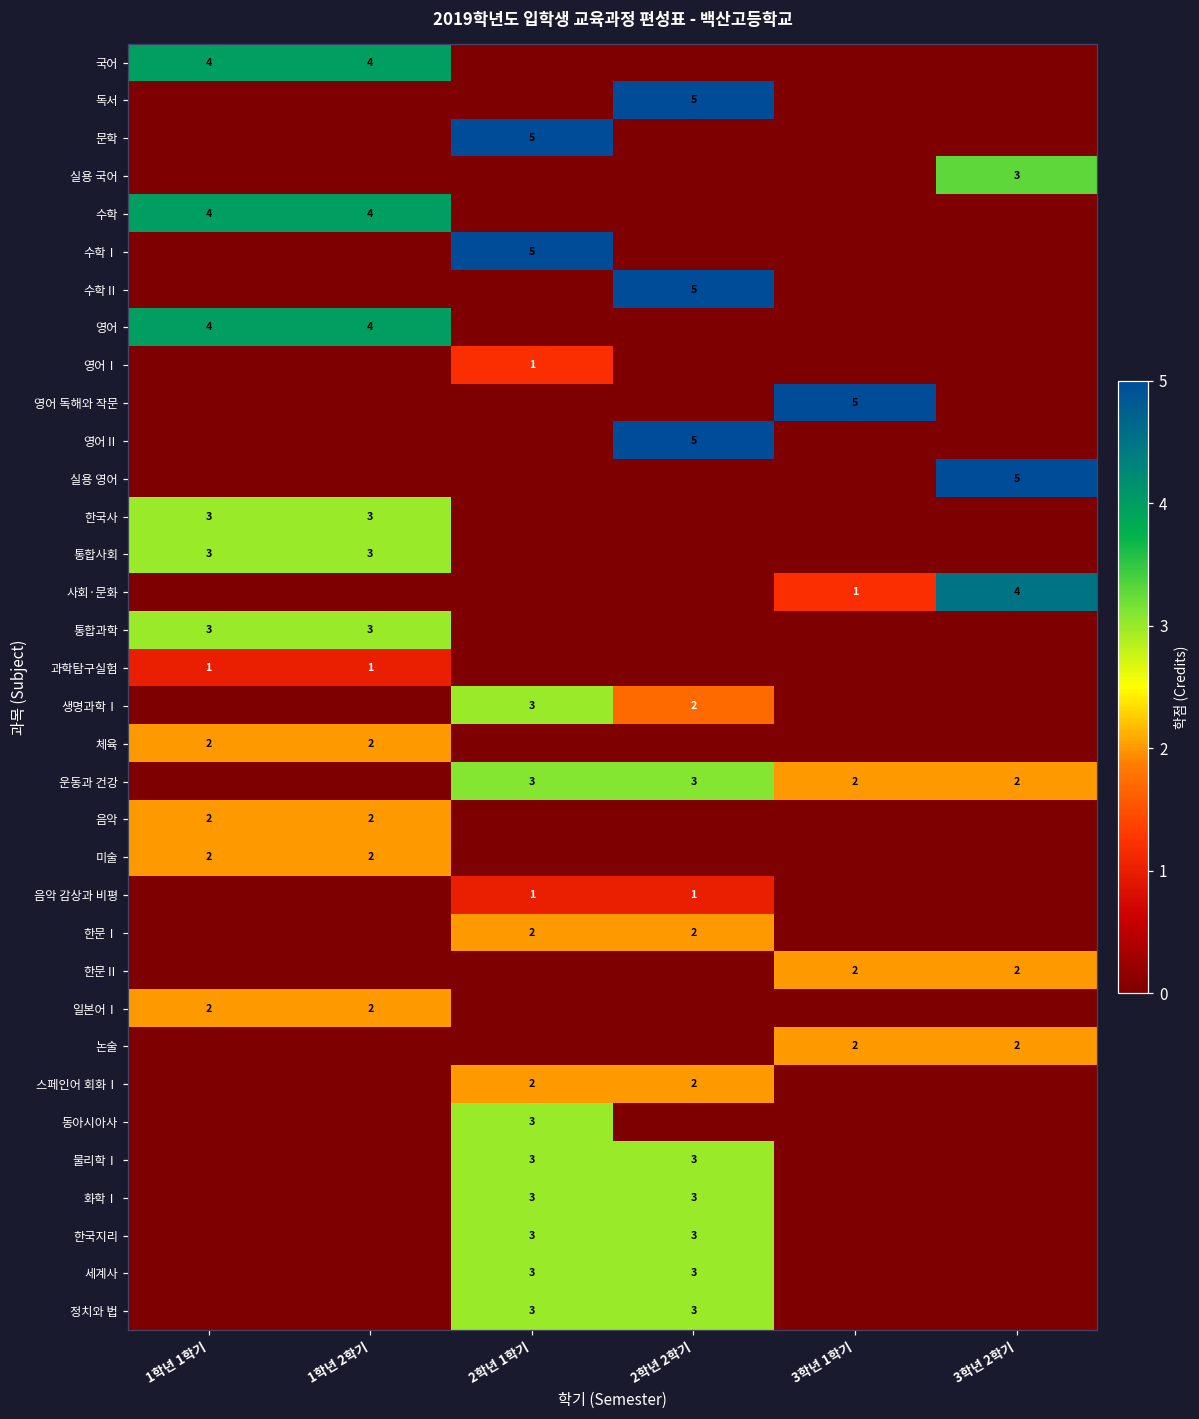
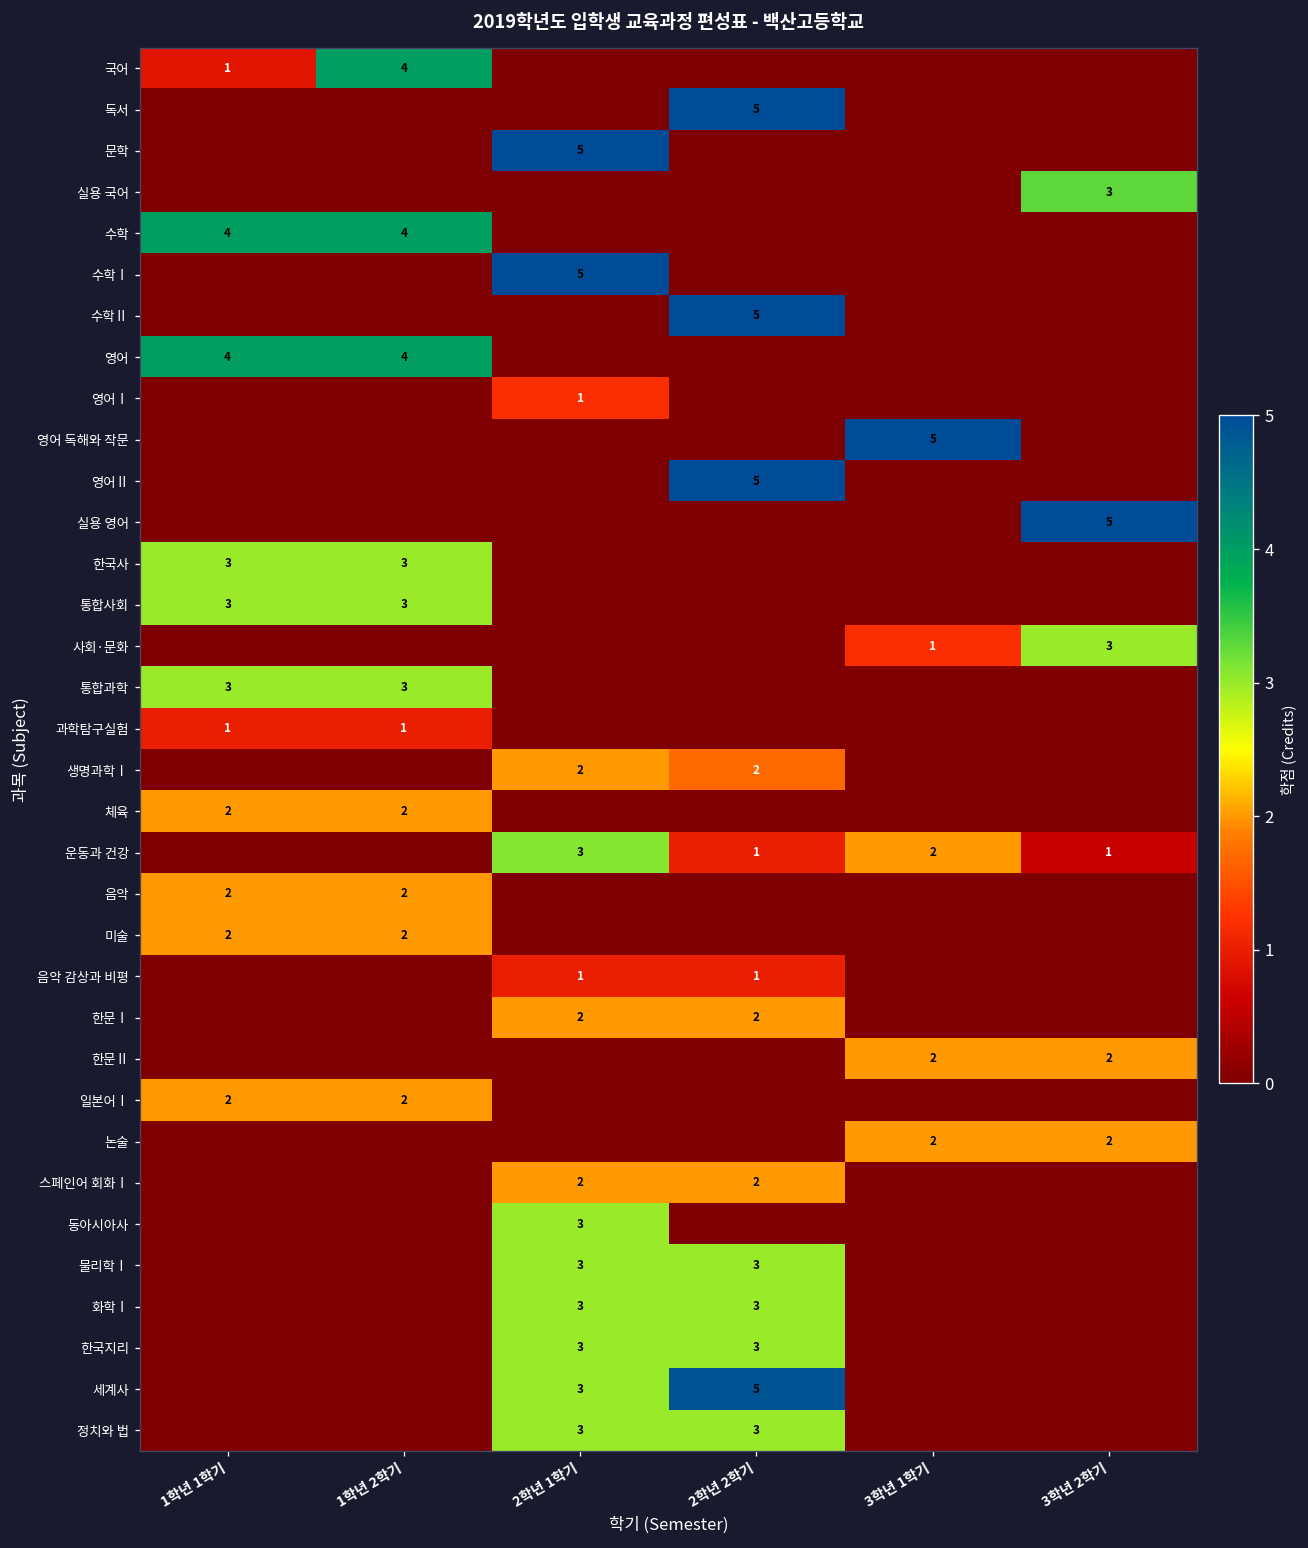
  {
    "국어": {
-     "1학년 1학기": 4,
+     "1학년 1학기": 1,
      "1학년 2학기": 4
    },
    "독서": {
      "2학년 2학기": 5
    },
    "문학": {
      "2학년 1학기": 5
    },
    "실용 국어": {
      "3학년 2학기": 3
    },
    "수학": {
      "1학년 1학기": 4,
      "1학년 2학기": 4
    },
    "수학Ⅰ": {
      "2학년 1학기": 5
    },
    "수학Ⅱ": {
      "2학년 2학기": 5
    },
    "영어": {
      "1학년 1학기": 4,
      "1학년 2학기": 4
    },
    "영어Ⅰ": {
      "2학년 1학기": 1
    },
    "영어 독해와 작문": {
      "3학년 1학기": 5
    },
    "영어Ⅱ": {
      "2학년 2학기": 5
    },
    "실용 영어": {
      "3학년 2학기": 5
    },
    "한국사": {
      "1학년 1학기": 3,
      "1학년 2학기": 3
    },
    "통합사회": {
      "1학년 1학기": 3,
      "1학년 2학기": 3
    },
    "사회·문화": {
      "3학년 1학기": 1,
-     "3학년 2학기": 4
+     "3학년 2학기": 3
    },
    "통합과학": {
      "1학년 1학기": 3,
      "1학년 2학기": 3
    },
    "과학탐구실험": {
      "1학년 1학기": 1,
      "1학년 2학기": 1
    },
    "생명과학Ⅰ": {
-     "2학년 1학기": 3,
+     "2학년 1학기": 2,
      "2학년 2학기": 2
    },
    "체육": {
      "1학년 1학기": 2,
      "1학년 2학기": 2
    },
    "운동과 건강": {
      "2학년 1학기": 3,
-     "2학년 2학기": 3,
+     "2학년 2학기": 1,
      "3학년 1학기": 2,
-     "3학년 2학기": 2
+     "3학년 2학기": 1
    },
    "음악": {
      "1학년 1학기": 2,
      "1학년 2학기": 2
    },
    "미술": {
      "1학년 1학기": 2,
      "1학년 2학기": 2
    },
    "음악 감상과 비평": {
      "2학년 1학기": 1,
      "2학년 2학기": 1
    },
    "한문Ⅰ": {
      "2학년 1학기": 2,
      "2학년 2학기": 2
    },
    "한문Ⅱ": {
      "3학년 1학기": 2,
      "3학년 2학기": 2
    },
    "일본어Ⅰ": {
      "1학년 1학기": 2,
      "1학년 2학기": 2
    },
    "논술": {
      "3학년 1학기": 2,
      "3학년 2학기": 2
    },
    "스페인어 회화Ⅰ": {
      "2학년 1학기": 2,
      "2학년 2학기": 2
    },
    "동아시아사": {
      "2학년 1학기": 3
    },
    "물리학Ⅰ": {
      "2학년 1학기": 3,
      "2학년 2학기": 3
    },
    "화학Ⅰ": {
      "2학년 1학기": 3,
      "2학년 2학기": 3
    },
    "한국지리": {
      "2학년 1학기": 3,
      "2학년 2학기": 3
    },
    "세계사": {
      "2학년 1학기": 3,
-     "2학년 2학기": 3
+     "2학년 2학기": 5
    },
    "정치와 법": {
      "2학년 1학기": 3,
      "2학년 2학기": 3
    }
  }
